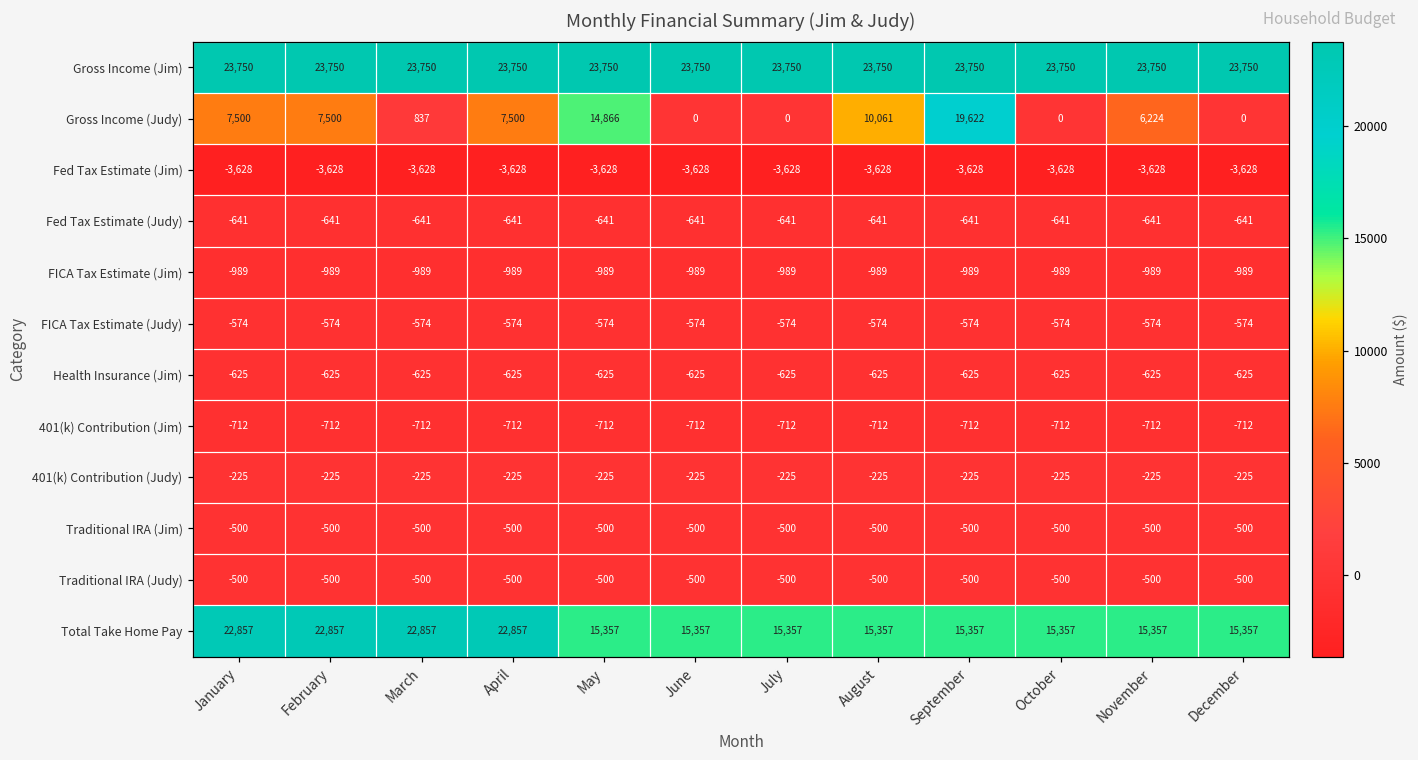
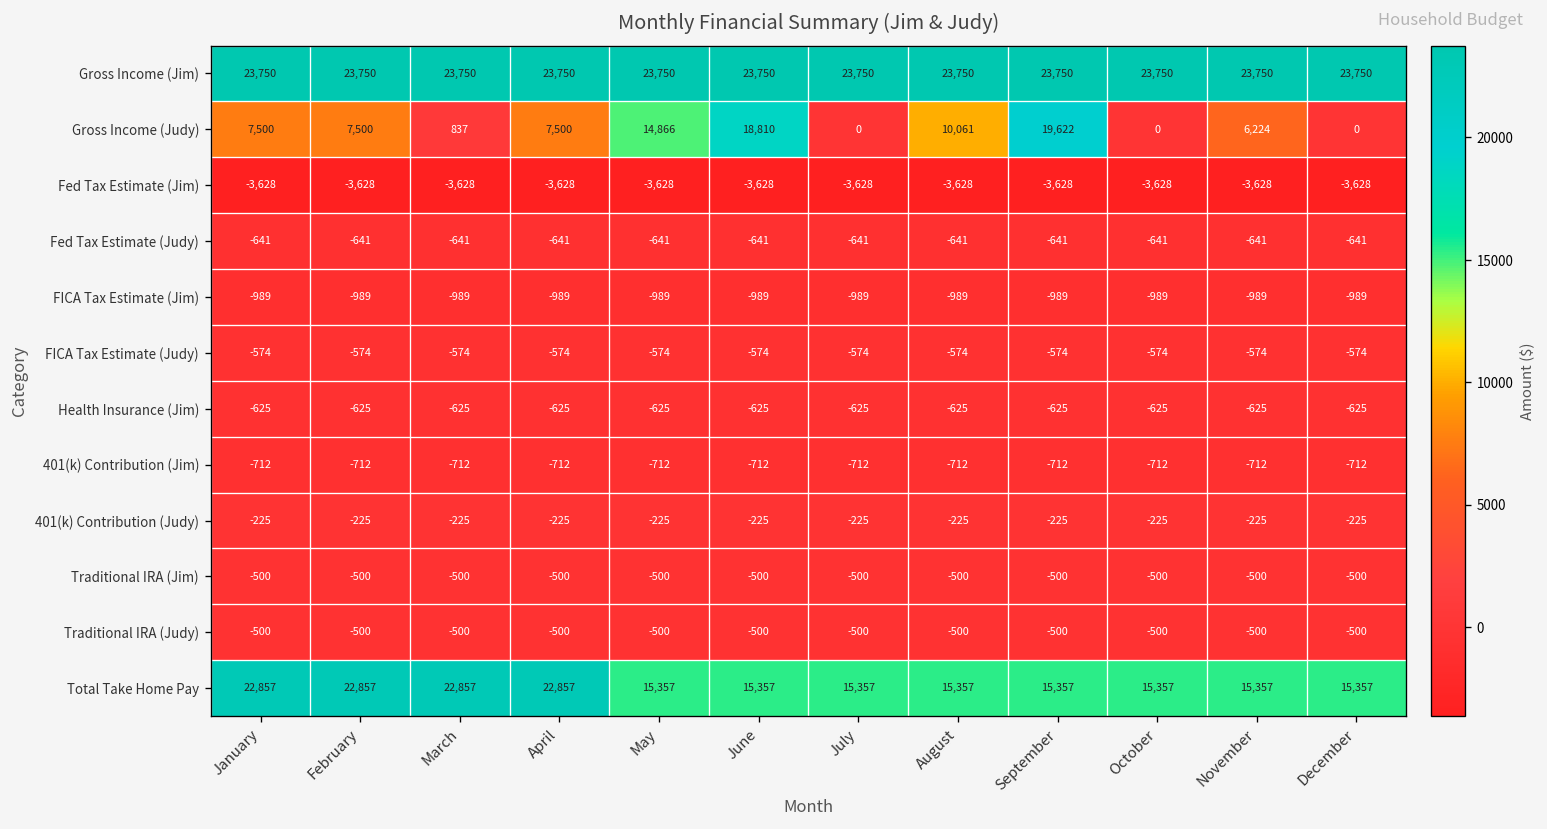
  {
    "Gross Income (Jim)": {
      "January": "23,750",
      "February": "23,750",
      "March": "23,750",
      "April": "23,750",
      "May": "23,750",
      "June": "23,750",
      "July": "23,750",
      "August": "23,750",
      "September": "23,750",
      "October": "23,750",
      "November": "23,750",
      "December": "23,750"
    },
    "Gross Income (Judy)": {
      "January": "7,500",
      "February": "7,500",
      "March": "837",
      "April": "7,500",
      "May": "14,866",
-     "June": "0",
+     "June": "18,810",
      "July": "0",
      "August": "10,061",
      "September": "19,622",
      "October": "0",
      "November": "6,224",
      "December": "0"
    },
    "Fed Tax Estimate (Jim)": {
      "January": "-3,628",
      "February": "-3,628",
      "March": "-3,628",
      "April": "-3,628",
      "May": "-3,628",
      "June": "-3,628",
      "July": "-3,628",
      "August": "-3,628",
      "September": "-3,628",
      "October": "-3,628",
      "November": "-3,628",
      "December": "-3,628"
    },
    "Fed Tax Estimate (Judy)": {
      "January": "-641",
      "February": "-641",
      "March": "-641",
      "April": "-641",
      "May": "-641",
      "June": "-641",
      "July": "-641",
      "August": "-641",
      "September": "-641",
      "October": "-641",
      "November": "-641",
      "December": "-641"
    },
    "FICA Tax Estimate (Jim)": {
      "January": "-989",
      "February": "-989",
      "March": "-989",
      "April": "-989",
      "May": "-989",
      "June": "-989",
      "July": "-989",
      "August": "-989",
      "September": "-989",
      "October": "-989",
      "November": "-989",
      "December": "-989"
    },
    "FICA Tax Estimate (Judy)": {
      "January": "-574",
      "February": "-574",
      "March": "-574",
      "April": "-574",
      "May": "-574",
      "June": "-574",
      "July": "-574",
      "August": "-574",
      "September": "-574",
      "October": "-574",
      "November": "-574",
      "December": "-574"
    },
    "Health Insurance (Jim)": {
      "January": "-625",
      "February": "-625",
      "March": "-625",
      "April": "-625",
      "May": "-625",
      "June": "-625",
      "July": "-625",
      "August": "-625",
      "September": "-625",
      "October": "-625",
      "November": "-625",
      "December": "-625"
    },
    "401(k) Contribution (Jim)": {
      "January": "-712",
      "February": "-712",
      "March": "-712",
      "April": "-712",
      "May": "-712",
      "June": "-712",
      "July": "-712",
      "August": "-712",
      "September": "-712",
      "October": "-712",
      "November": "-712",
      "December": "-712"
    },
    "401(k) Contribution (Judy)": {
      "January": "-225",
      "February": "-225",
      "March": "-225",
      "April": "-225",
      "May": "-225",
      "June": "-225",
      "July": "-225",
      "August": "-225",
      "September": "-225",
      "October": "-225",
      "November": "-225",
      "December": "-225"
    },
    "Traditional IRA (Jim)": {
      "January": "-500",
      "February": "-500",
      "March": "-500",
      "April": "-500",
      "May": "-500",
      "June": "-500",
      "July": "-500",
      "August": "-500",
      "September": "-500",
      "October": "-500",
      "November": "-500",
      "December": "-500"
    },
    "Traditional IRA (Judy)": {
      "January": "-500",
      "February": "-500",
      "March": "-500",
      "April": "-500",
      "May": "-500",
      "June": "-500",
      "July": "-500",
      "August": "-500",
      "September": "-500",
      "October": "-500",
      "November": "-500",
      "December": "-500"
    },
    "Total Take Home Pay": {
      "January": "22,857",
      "February": "22,857",
      "March": "22,857",
      "April": "22,857",
      "May": "15,357",
      "June": "15,357",
      "July": "15,357",
      "August": "15,357",
      "September": "15,357",
      "October": "15,357",
      "November": "15,357",
      "December": "15,357"
    }
  }
